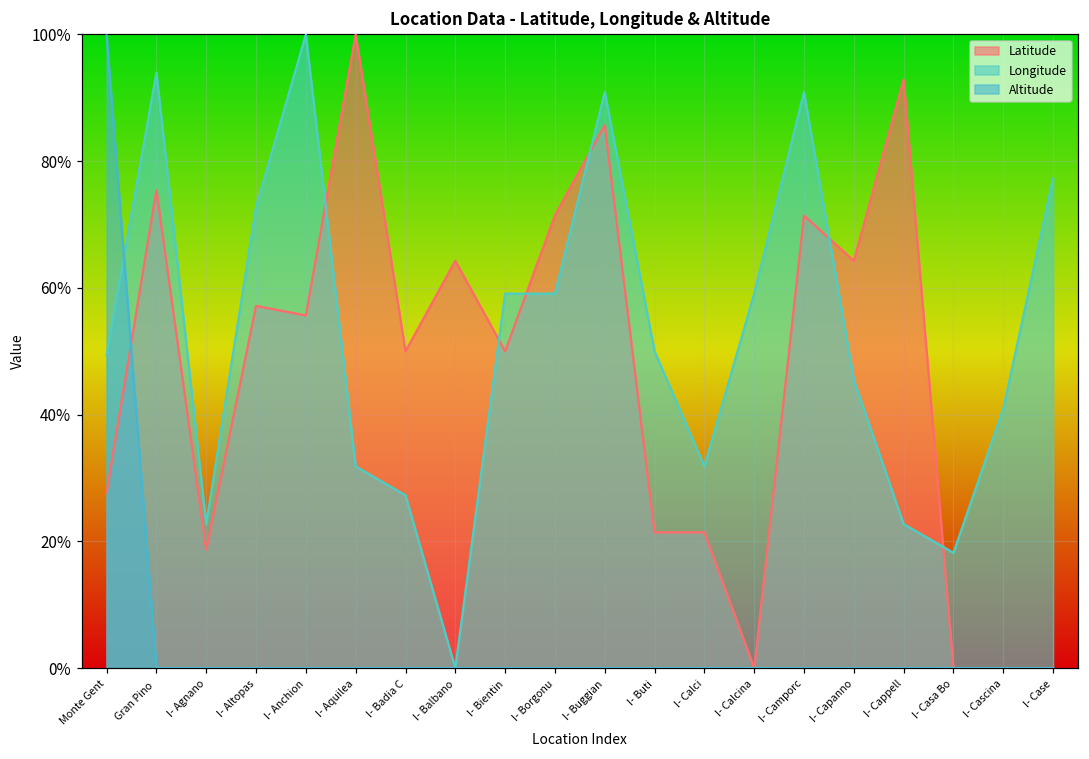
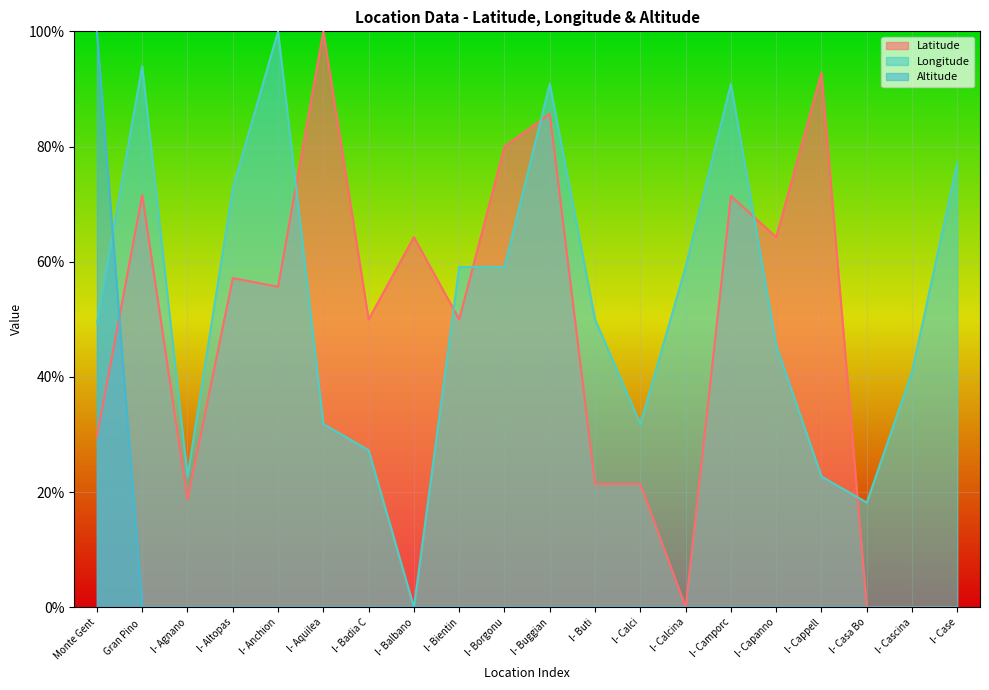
  {
    "Latitude": {
-     "Monte Gent": "28%",
-     "Gran Pino": "75%",
+     "Monte Gent": "30%",
+     "Gran Pino": "72%",
      "I- Agnano": "19%",
      "I- Altopas": "57%",
      "I- Anchion": "56%",
      "I- Aquilea": "100%",
      "I- Badia C": "50%",
      "I- Balbano": "64%",
      "I- Bientin": "50%",
-     "I- Borgonu": "71%",
+     "I- Borgonu": "80%",
      "I- Buggian": "86%",
      "I- Buti": "21%",
      "I- Calci": "21%",
      "I- Camporc": "71%",
      "I- Capanno": "64%",
      "I- Cappell": "93%"
    }
  }
